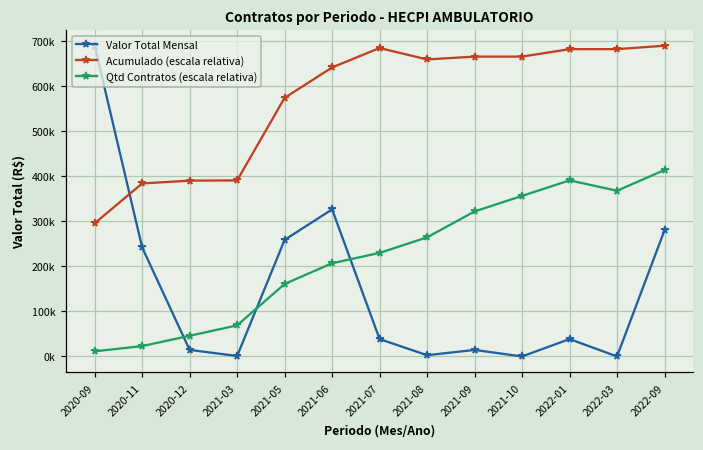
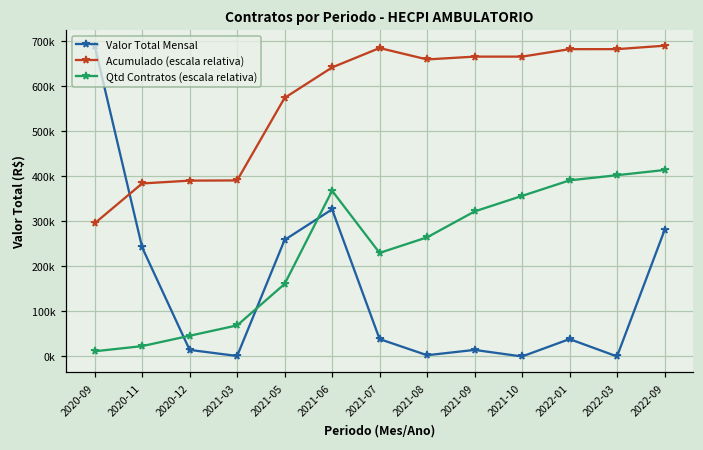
  {
    "Valor Total Mensal": {
      "2020-11": 240000,
      "2020-12": 10000,
      "2021-03": 0,
      "2021-05": 260000,
      "2021-06": 330000,
      "2021-07": 40000,
      "2021-08": 0,
      "2021-09": 10000,
      "2021-10": 0,
      "2022-01": 40000,
      "2022-03": 0,
      "2022-09": 280000
    },
    "Acumulado (escala relativa)": {
      "2020-09": 300000,
      "2020-11": 380000,
      "2020-12": 390000,
      "2021-03": 390000,
      "2021-05": 570000,
      "2021-06": 640000,
      "2021-07": 680000,
      "2021-08": 660000,
      "2021-09": 660000,
      "2021-10": 660000,
      "2022-01": 680000,
      "2022-03": 680000,
      "2022-09": 690000
    },
    "Qtd Contratos (escala relativa)": {
      "2020-09": 10000,
      "2020-11": 20000,
      "2020-12": 50000,
      "2021-03": 70000,
      "2021-05": 160000,
-     "2021-06": 210000,
+     "2021-06": 370000,
      "2021-07": 230000,
      "2021-08": 260000,
      "2021-09": 320000,
      "2021-10": 360000,
      "2022-01": 390000,
-     "2022-03": 370000,
+     "2022-03": 400000,
      "2022-09": 410000
    }
  }
